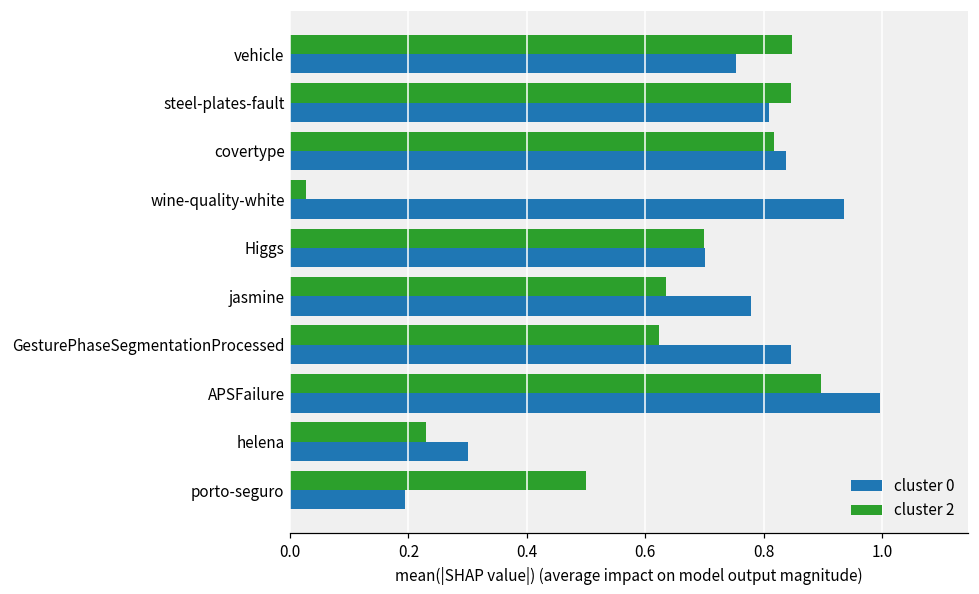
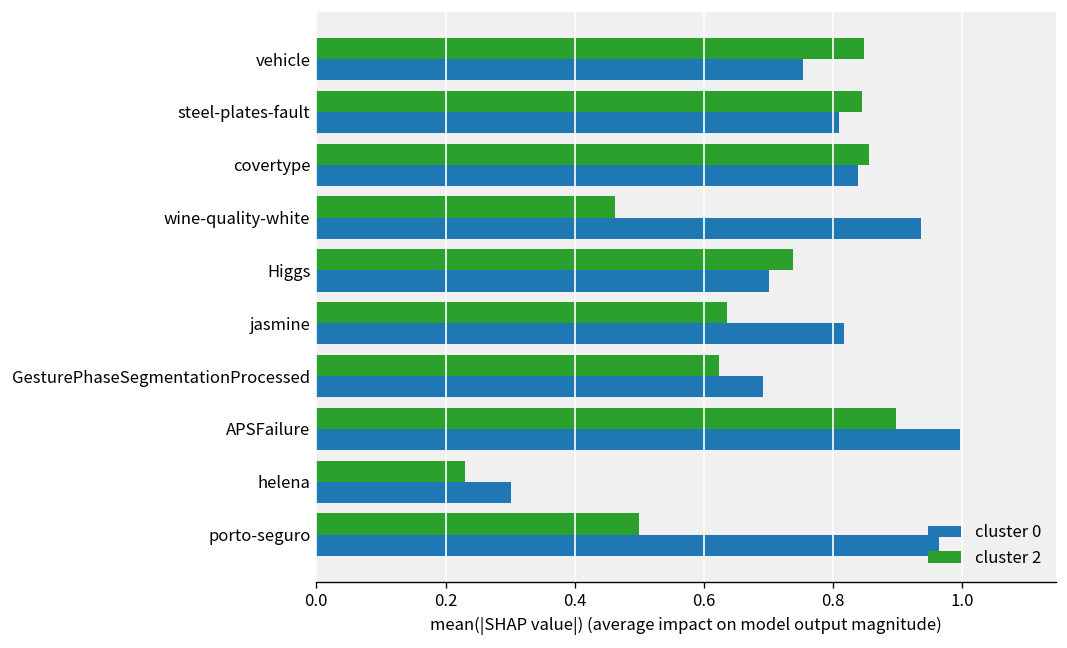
  {
    "cluster 0": {
      "vehicle": 0.75,
      "steel-plates-fault": 0.81,
      "covertype": 0.84,
      "wine-quality-white": 0.94,
      "Higgs": 0.70,
-     "jasmine": 0.78,
-     "GesturePhaseSegmentationProcessed": 0.85,
+     "jasmine": 0.82,
+     "GesturePhaseSegmentationProcessed": 0.69,
      "APSFailure": 1.00,
      "helena": 0.30,
-     "porto-seguro": 0.19
+     "porto-seguro": 0.96
    },
    "cluster 2": {
      "vehicle": 0.85,
      "steel-plates-fault": 0.85,
-     "covertype": 0.82,
-     "wine-quality-white": 0.03,
-     "Higgs": 0.70,
+     "covertype": 0.85,
+     "wine-quality-white": 0.46,
+     "Higgs": 0.74,
      "jasmine": 0.64,
      "GesturePhaseSegmentationProcessed": 0.62,
      "APSFailure": 0.90,
      "helena": 0.23,
      "porto-seguro": 0.50
    }
  }
